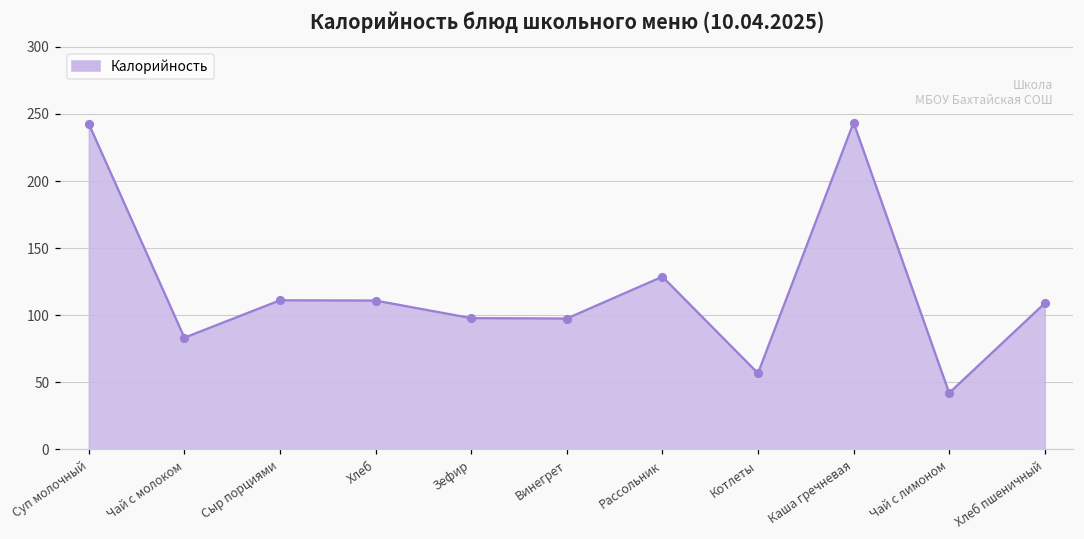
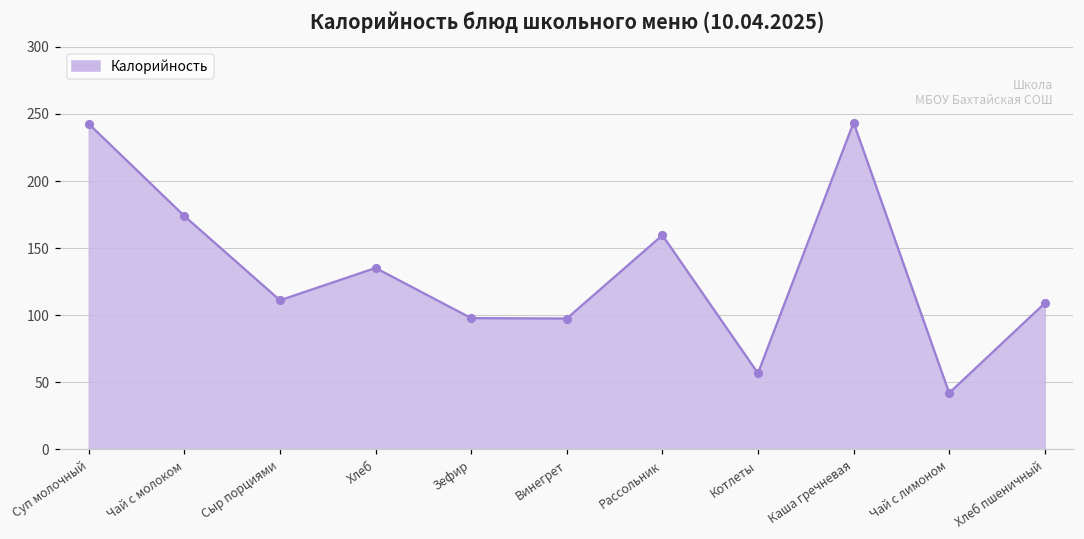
  {
    "Суп молочный": 243,
-   "Чай с молоком": 83,
+   "Чай с молоком": 174,
    "Сыр порциями": 111,
-   "Хлеб": 111,
+   "Хлеб": 135,
    "Зефир": 98,
    "Винегрет": 98,
-   "Рассольник": 129,
+   "Рассольник": 160,
    "Котлеты": 57,
    "Каша гречневая": 244,
    "Чай с лимоном": 42,
    "Хлеб пшеничный": 109
  }
